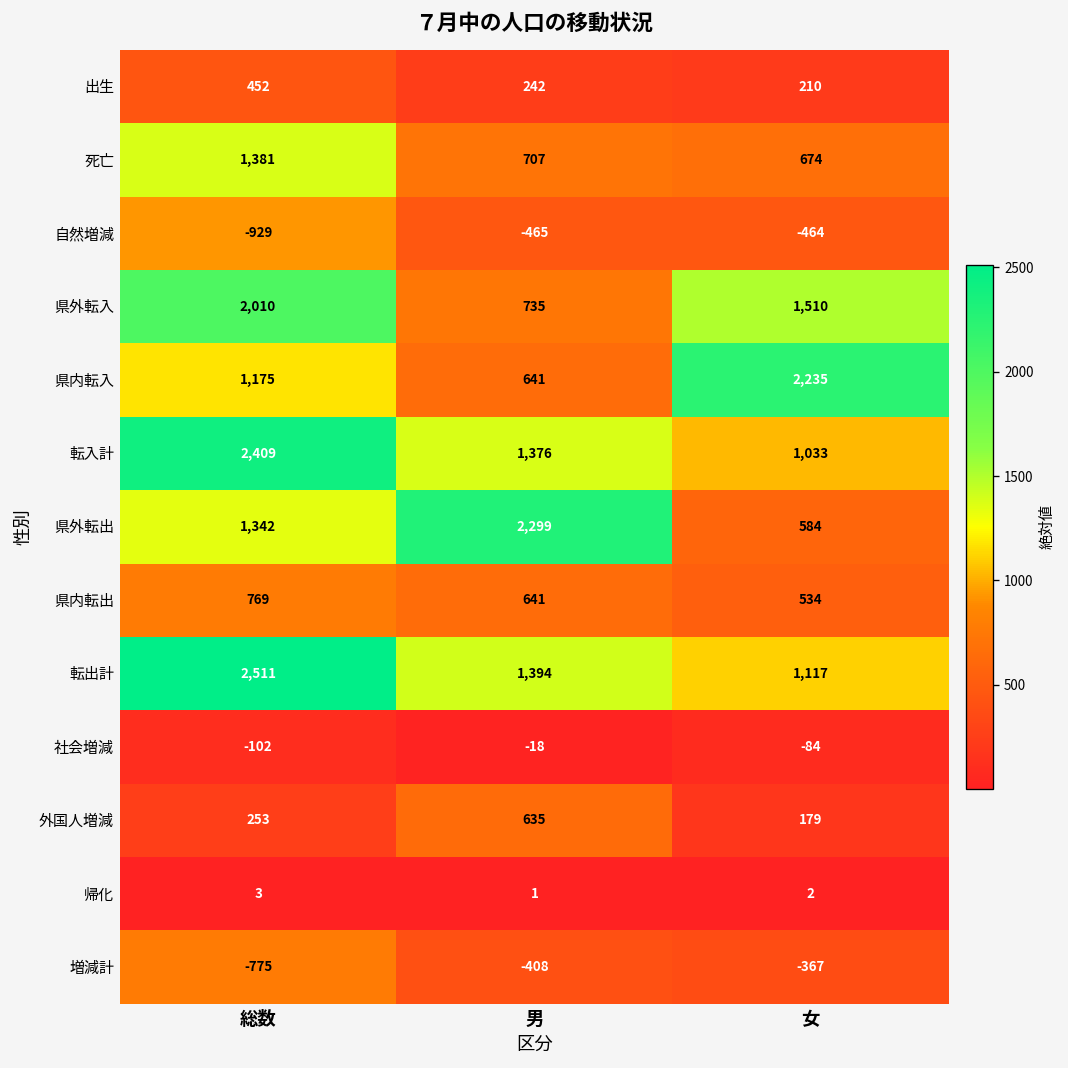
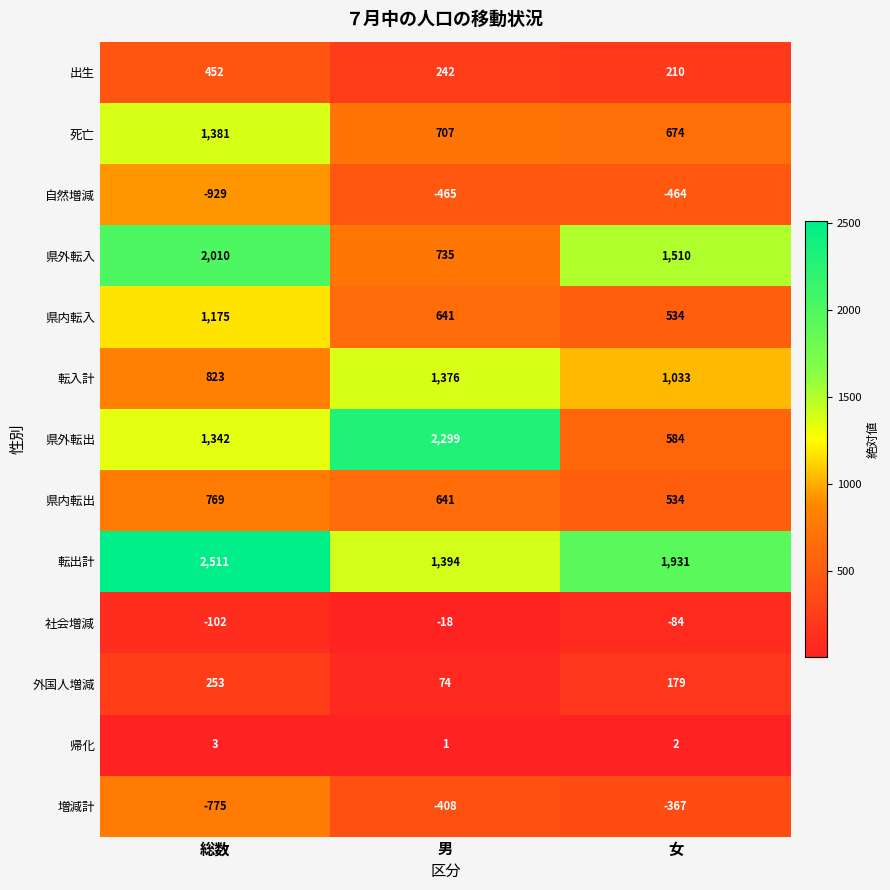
  {
    "出生": {
      "総数": "452",
      "男": "242",
      "女": "210"
    },
    "死亡": {
      "総数": "1,381",
      "男": "707",
      "女": "674"
    },
    "自然増減": {
      "総数": "-929",
      "男": "-465",
      "女": "-464"
    },
    "県外転入": {
      "総数": "2,010",
      "男": "735",
      "女": "1,510"
    },
    "県内転入": {
      "総数": "1,175",
      "男": "641",
-     "女": "2,235"
+     "女": "534"
    },
    "転入計": {
-     "総数": "2,409",
+     "総数": "823",
      "男": "1,376",
      "女": "1,033"
    },
    "県外転出": {
      "総数": "1,342",
      "男": "2,299",
      "女": "584"
    },
    "県内転出": {
      "総数": "769",
      "男": "641",
      "女": "534"
    },
    "転出計": {
      "総数": "2,511",
      "男": "1,394",
-     "女": "1,117"
+     "女": "1,931"
    },
    "社会増減": {
      "総数": "-102",
      "男": "-18",
      "女": "-84"
    },
    "外国人増減": {
      "総数": "253",
-     "男": "635",
+     "男": "74",
      "女": "179"
    },
    "帰化": {
      "総数": "3",
      "男": "1",
      "女": "2"
    },
    "増減計": {
      "総数": "-775",
      "男": "-408",
      "女": "-367"
    }
  }
